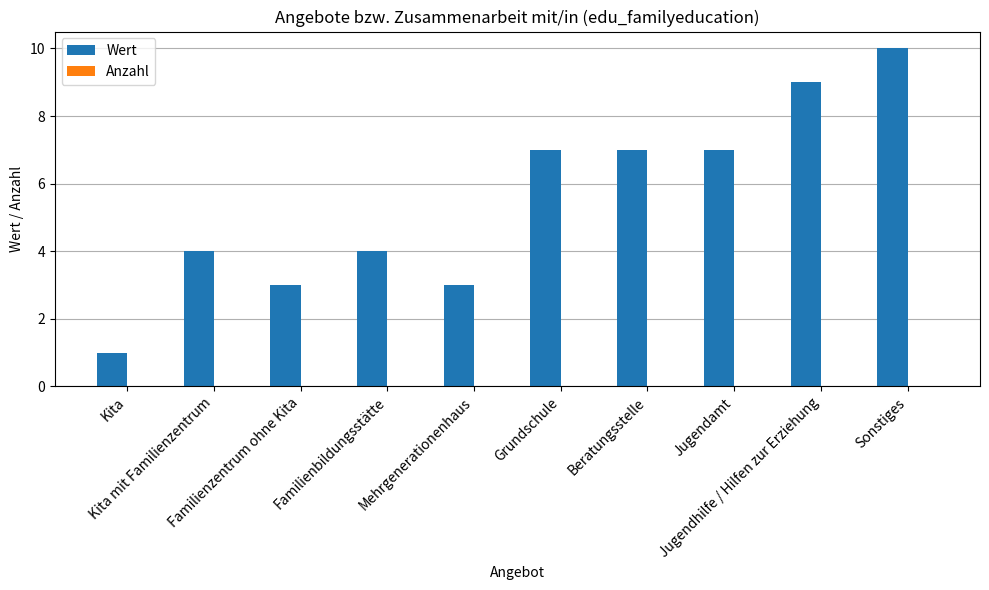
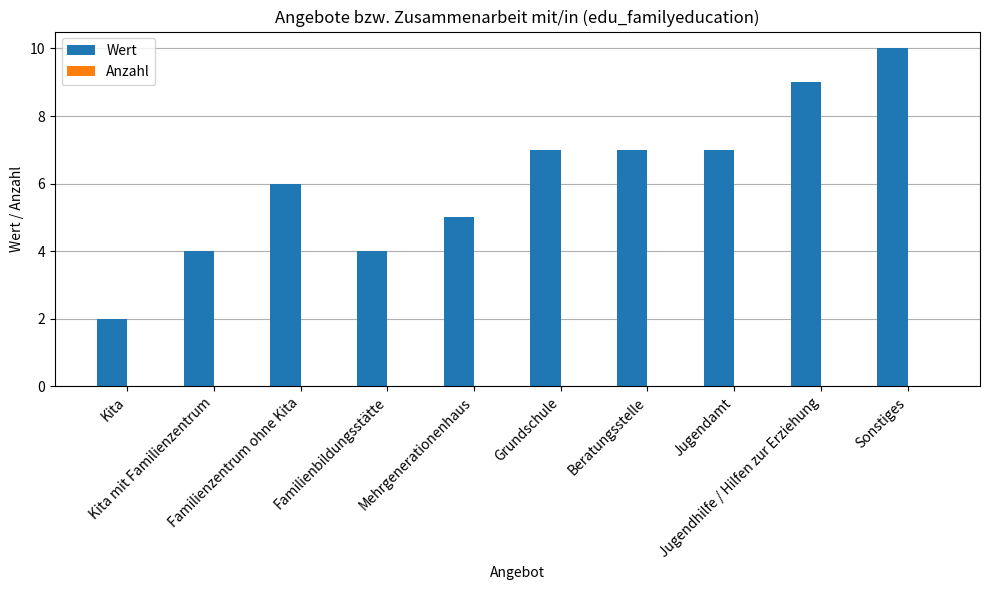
  {
    "Wert": {
-     "Kita": 1,
+     "Kita": 2,
      "Kita mit Familienzentrum": 4,
-     "Familienzentrum ohne Kita": 3,
+     "Familienzentrum ohne Kita": 6,
      "Familienbildungsstätte": 4,
-     "Mehrgenerationenhaus": 3,
+     "Mehrgenerationenhaus": 5,
      "Grundschule": 7,
      "Beratungsstelle": 7,
      "Jugendamt": 7,
      "Jugendhilfe / Hilfen zur Erziehung": 9,
      "Sonstiges": 10
    },
    "Anzahl": {
      "Kita": 0,
      "Kita mit Familienzentrum": 0,
      "Familienzentrum ohne Kita": 0,
      "Familienbildungsstätte": 0,
      "Mehrgenerationenhaus": 0,
      "Grundschule": 0,
      "Beratungsstelle": 0,
      "Jugendamt": 0,
      "Jugendhilfe / Hilfen zur Erziehung": 0,
      "Sonstiges": 0
    }
  }
